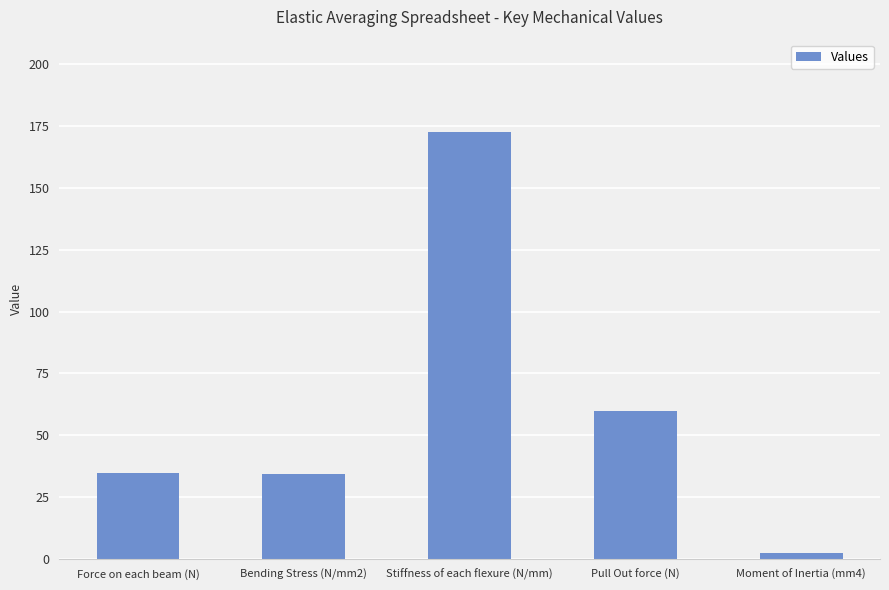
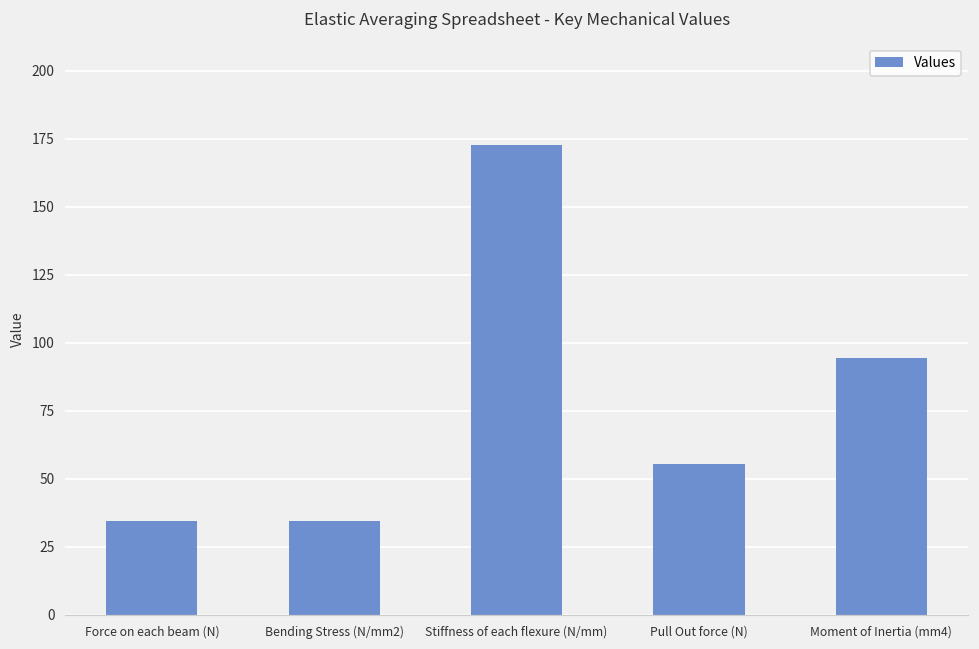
  {
    "Force on each beam (N)": 35,
    "Bending Stress (N/mm2)": 34,
    "Stiffness of each flexure (N/mm)": 173,
-   "Pull Out force (N)": 60,
-   "Moment of Inertia (mm4)": 2
+   "Pull Out force (N)": 55,
+   "Moment of Inertia (mm4)": 95
  }
